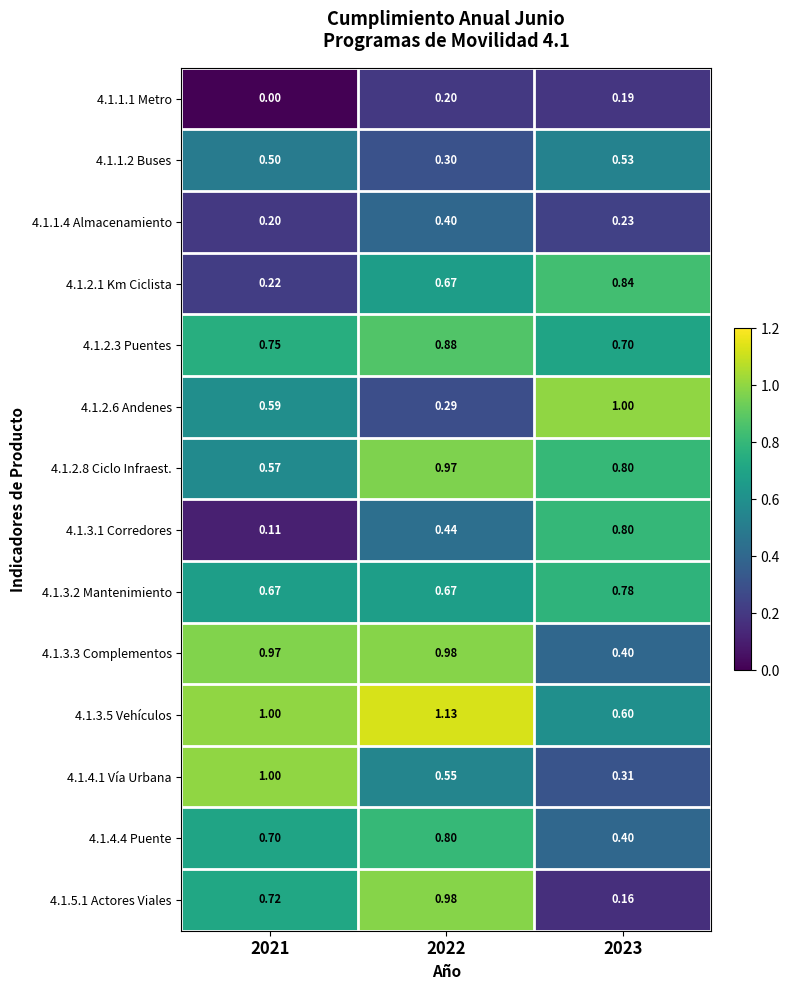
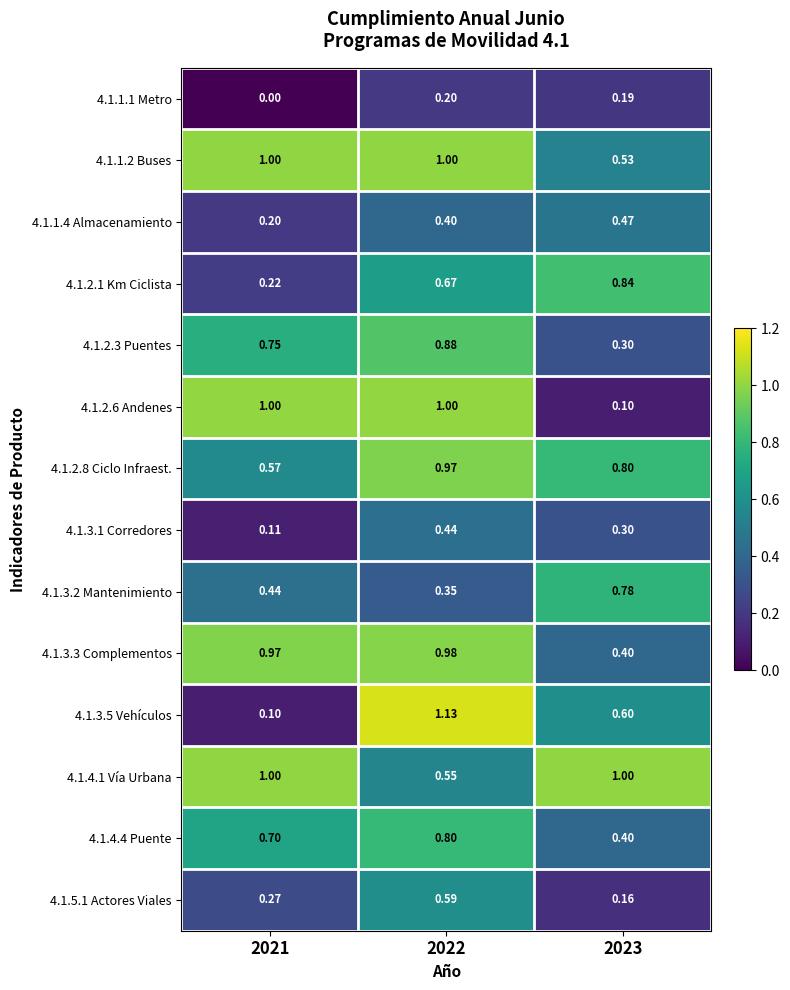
  {
    "4.1.1.1 Metro": {
      "2021": 0.00,
      "2022": 0.20,
      "2023": 0.19
    },
    "4.1.1.2 Buses": {
-     "2021": 0.50,
-     "2022": 0.30,
+     "2021": 1.00,
+     "2022": 1.00,
      "2023": 0.53
    },
    "4.1.1.4 Almacenamiento": {
      "2021": 0.20,
      "2022": 0.40,
-     "2023": 0.23
+     "2023": 0.47
    },
    "4.1.2.1 Km Ciclista": {
      "2021": 0.22,
      "2022": 0.67,
      "2023": 0.84
    },
    "4.1.2.3 Puentes": {
      "2021": 0.75,
      "2022": 0.88,
-     "2023": 0.70
+     "2023": 0.30
    },
    "4.1.2.6 Andenes": {
-     "2021": 0.59,
-     "2022": 0.29,
-     "2023": 1.00
+     "2021": 1.00,
+     "2022": 1.00,
+     "2023": 0.10
    },
    "4.1.2.8 Ciclo Infraest.": {
      "2021": 0.57,
      "2022": 0.97,
      "2023": 0.80
    },
    "4.1.3.1 Corredores": {
      "2021": 0.11,
      "2022": 0.44,
-     "2023": 0.80
+     "2023": 0.30
    },
    "4.1.3.2 Mantenimiento": {
-     "2021": 0.67,
-     "2022": 0.67,
+     "2021": 0.44,
+     "2022": 0.35,
      "2023": 0.78
    },
    "4.1.3.3 Complementos": {
      "2021": 0.97,
      "2022": 0.98,
      "2023": 0.40
    },
    "4.1.3.5 Vehículos": {
-     "2021": 1.00,
+     "2021": 0.10,
      "2022": 1.13,
      "2023": 0.60
    },
    "4.1.4.1 Vía Urbana": {
      "2021": 1.00,
      "2022": 0.55,
-     "2023": 0.31
+     "2023": 1.00
    },
    "4.1.4.4 Puente": {
      "2021": 0.70,
      "2022": 0.80,
      "2023": 0.40
    },
    "4.1.5.1 Actores Viales": {
-     "2021": 0.72,
-     "2022": 0.98,
+     "2021": 0.27,
+     "2022": 0.59,
      "2023": 0.16
    }
  }
